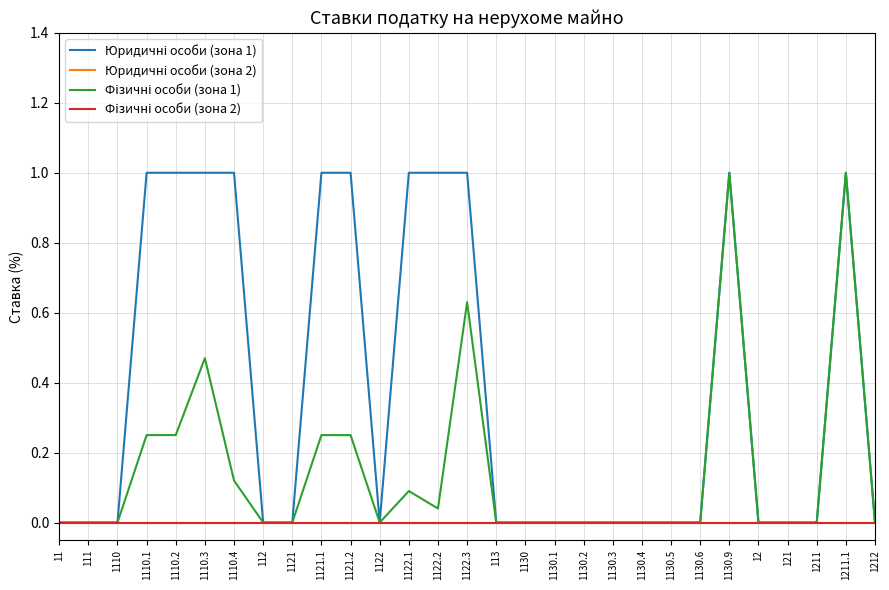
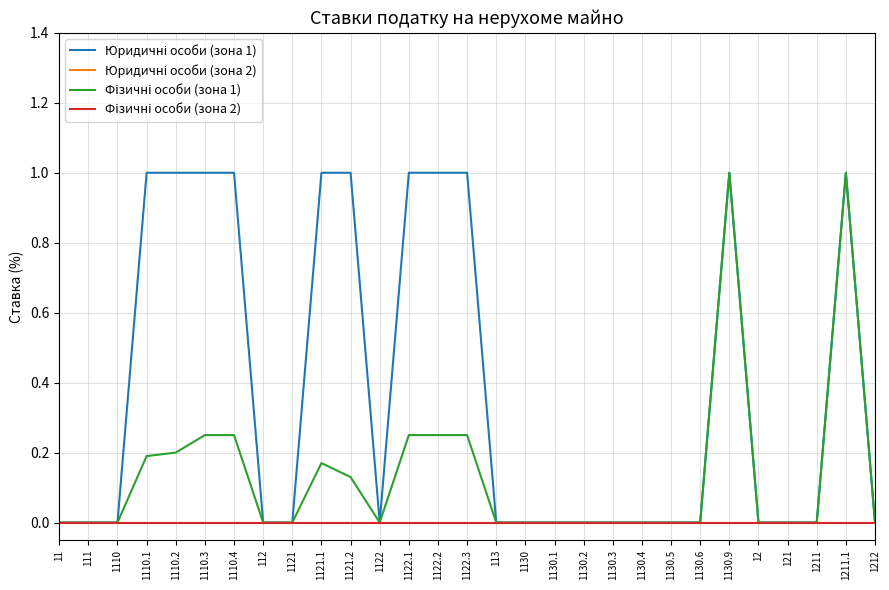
  {
    "Юридичні особи (зона 1)": {
      "1110.1": 1.00,
      "1110.2": 1.00,
      "1110.3": 1.00,
      "1110.4": 1.00,
      "1121.1": 1.00,
      "1121.2": 1.00,
      "1122.1": 1.00,
      "1122.2": 1.00,
      "1122.3": 1.00
    },
    "Фізичні особи (зона 2)": {
      "1110.1": 0.00,
      "1110.2": 0.00,
      "1110.3": 0.00,
      "1110.4": 0.00,
      "1121.1": 0.00,
      "1121.2": 0.00,
      "1122.1": 0.00,
      "1122.2": 0.00,
      "1122.3": 0.00,
      "1130.9": 0.00,
      "1211.1": 0.00
    },
    "Фізичні особи (зона 1)": {
-     "1110.1": 0.25,
-     "1110.2": 0.25,
-     "1110.3": 0.47,
-     "1110.4": 0.12,
-     "1121.1": 0.25,
-     "1121.2": 0.25,
-     "1122.1": 0.09,
-     "1122.2": 0.04,
-     "1122.3": 0.63
+     "1110.1": 0.19,
+     "1110.2": 0.20,
+     "1110.3": 0.25,
+     "1110.4": 0.25,
+     "1121.1": 0.17,
+     "1121.2": 0.13,
+     "1122.1": 0.25,
+     "1122.2": 0.25,
+     "1122.3": 0.25
    }
  }
